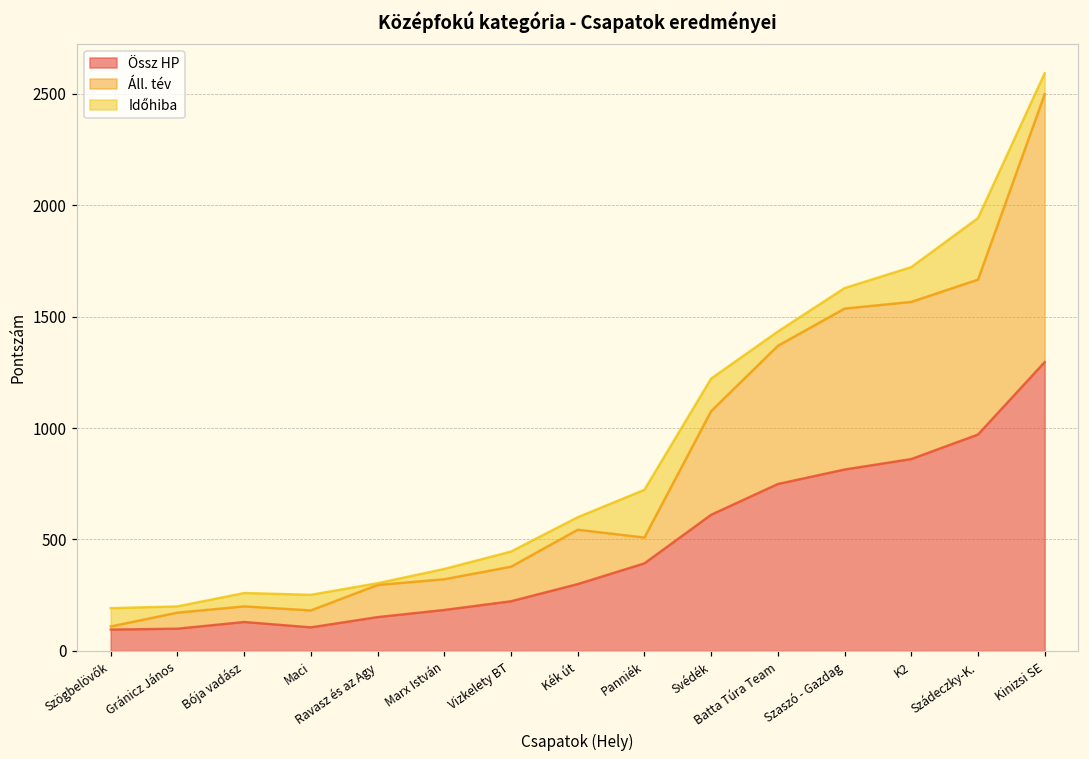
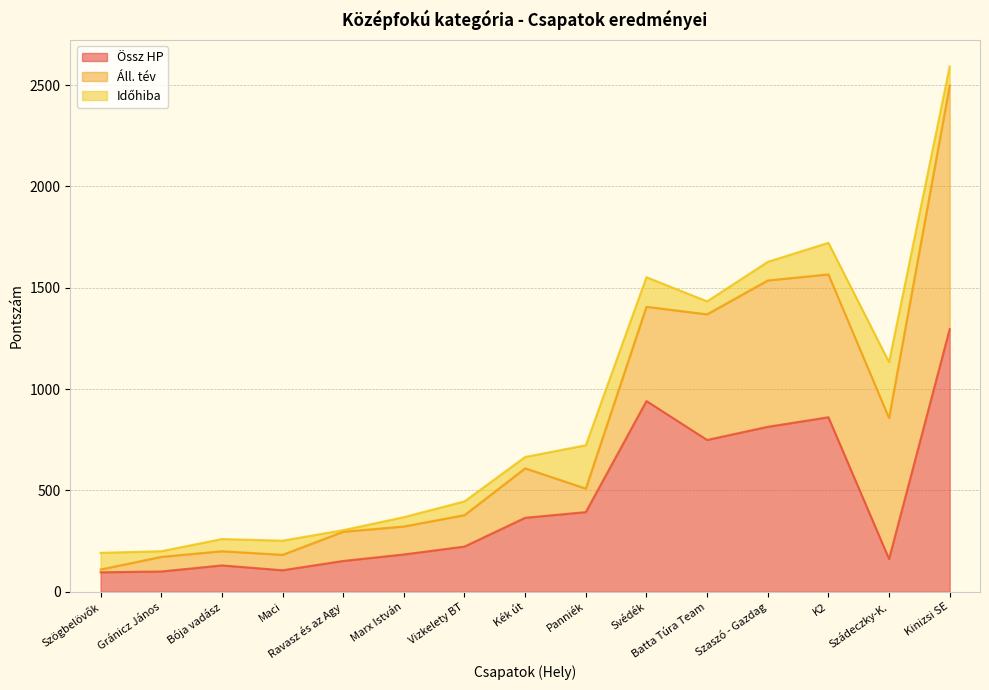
  {
    "Össz HP": {
      "Szögbelövők": 100,
      "Gránicz János": 100,
      "Bója vadász": 130,
      "Maci": 110,
      "Ravasz és az Agy": 150,
      "Marx István": 180,
      "Vizkelety BT": 220,
-     "Kék út": 300,
+     "Kék út": 370,
      "Panniék": 390,
-     "Svédék": 610,
+     "Svédék": 940,
      "Batta Túra Team": 750,
      "Szaszó - Gazdag": 810,
      "K2": 860,
-     "Szádeczky-K.": 970,
+     "Szádeczky-K.": 160,
      "Kinizsi SE": 1300
    }
  }
